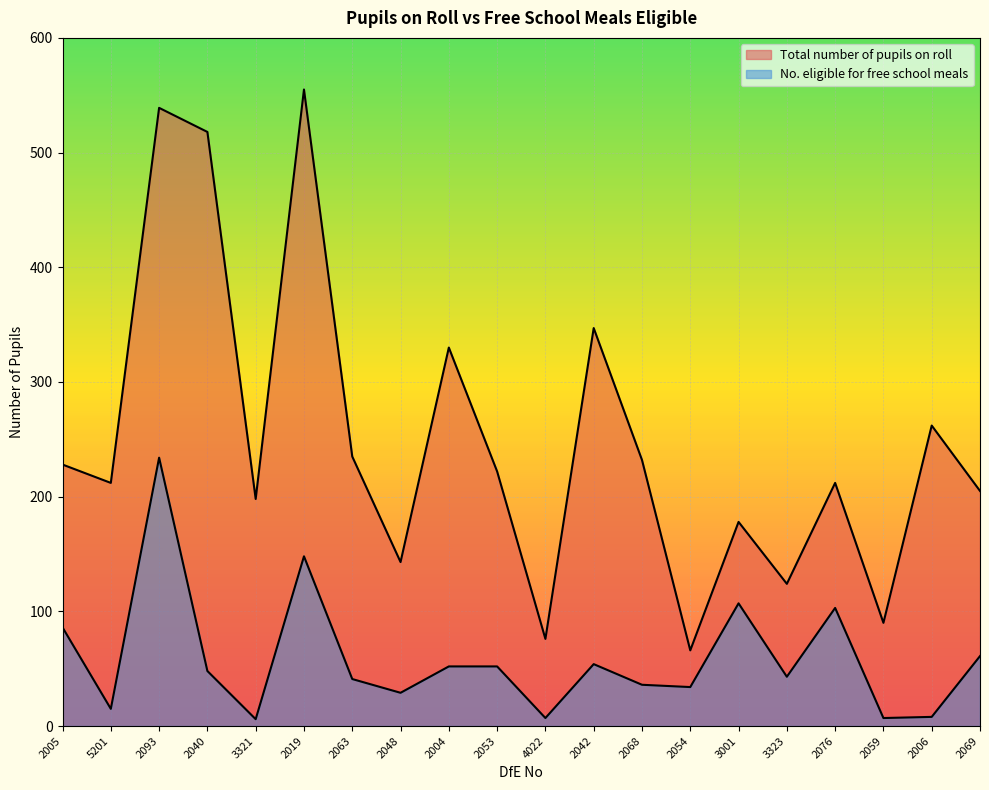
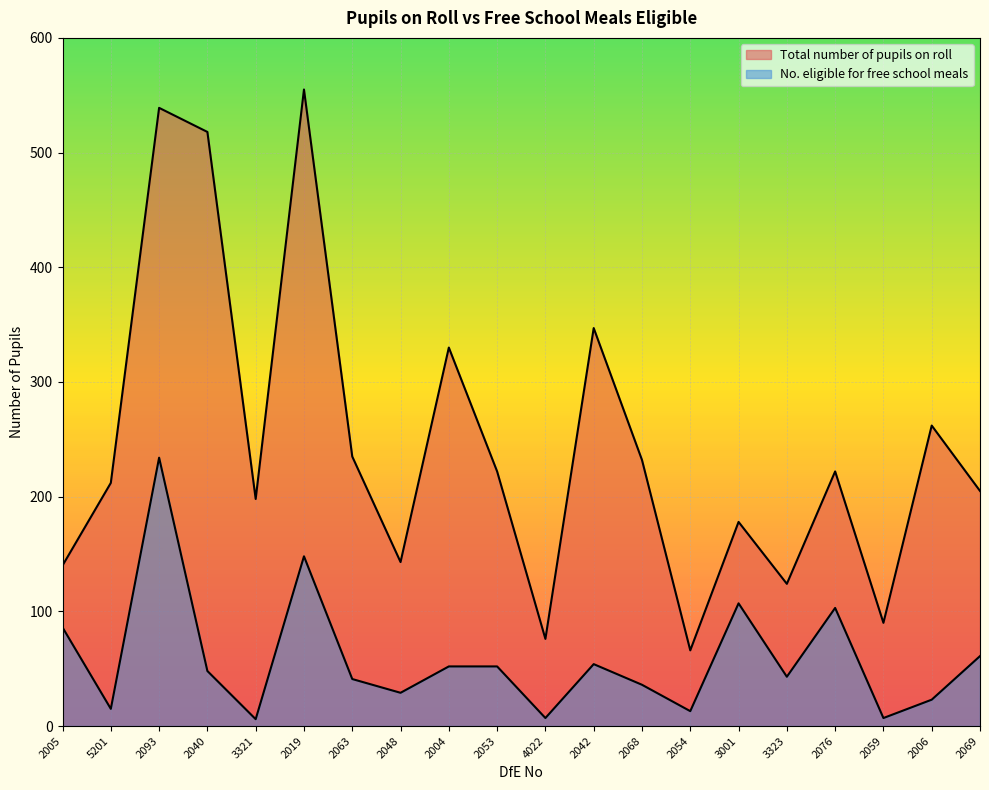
  {
    "Total number of pupils on roll": {
-     "2005": 228,
+     "2005": 140,
      "5201": 212,
      "2093": 539,
      "2040": 518,
      "3321": 198,
      "2019": 555,
      "2063": 235,
      "2048": 143,
      "2004": 330,
      "2053": 222,
      "4022": 76,
      "2042": 347,
      "2068": 232,
      "2054": 66,
      "3001": 178,
      "3323": 124,
-     "2076": 212,
+     "2076": 222,
      "2059": 90,
      "2006": 262,
      "2069": 205
    },
    "No. eligible for free school meals": {
      "2005": 86,
      "5201": 15,
      "2093": 234,
      "2040": 48,
      "3321": 6,
      "2019": 148,
      "2063": 41,
      "2048": 29,
      "2004": 52,
      "2053": 52,
      "4022": 7,
      "2042": 54,
      "2068": 36,
-     "2054": 34,
+     "2054": 13,
      "3001": 107,
      "3323": 43,
      "2076": 103,
      "2059": 7,
-     "2006": 8,
+     "2006": 23,
      "2069": 61
    }
  }
